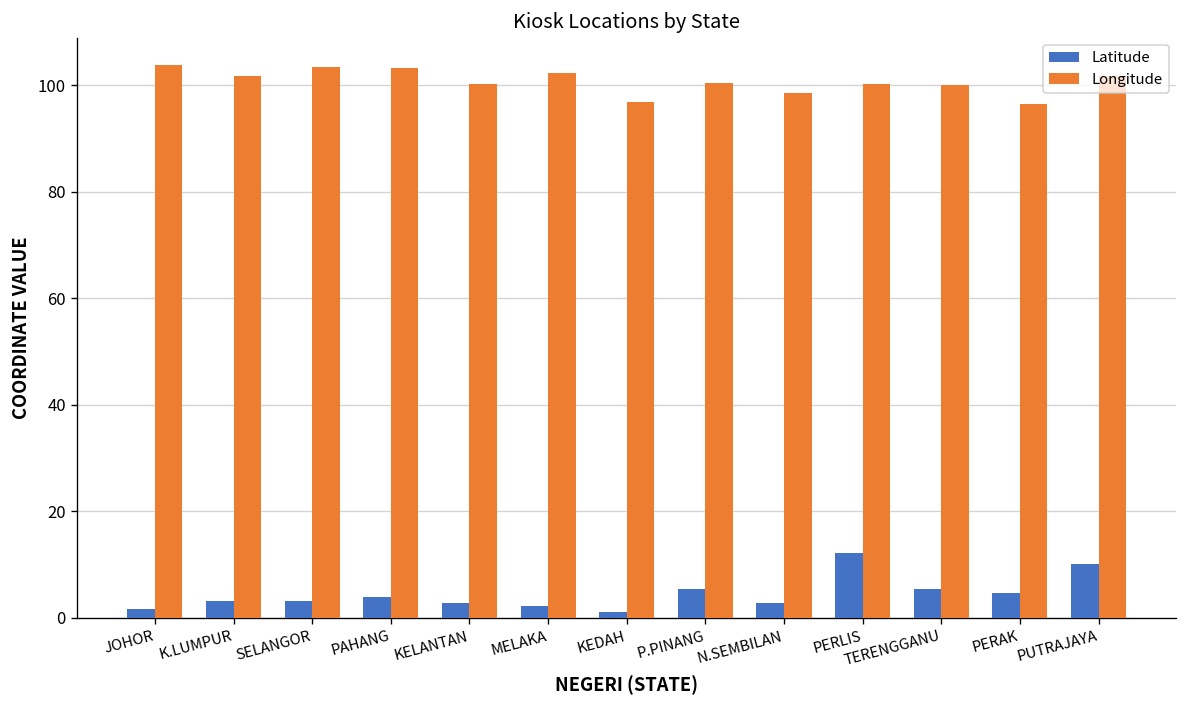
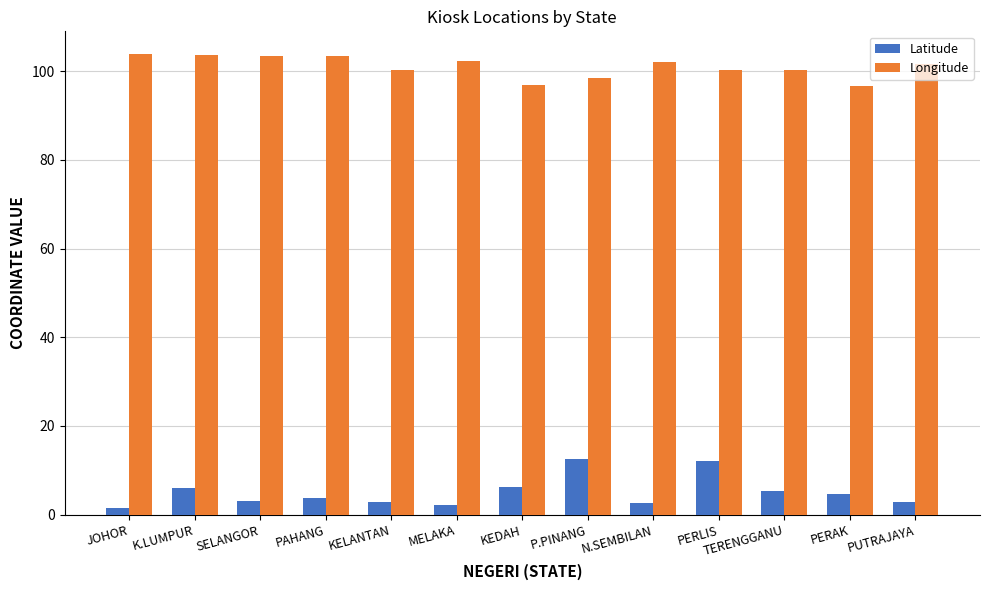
  {
    "Latitude": {
      "JOHOR": 2,
-     "K.LUMPUR": 3,
+     "K.LUMPUR": 6,
      "SELANGOR": 3,
      "PAHANG": 4,
      "KELANTAN": 3,
      "MELAKA": 2,
-     "KEDAH": 1,
-     "P.PINANG": 5,
+     "KEDAH": 6,
+     "P.PINANG": 13,
      "N.SEMBILAN": 3,
      "PERLIS": 12,
      "TERENGGANU": 5,
      "PERAK": 5,
-     "PUTRAJAYA": 10
+     "PUTRAJAYA": 3
    },
    "Longitude": {
      "JOHOR": 104,
-     "K.LUMPUR": 102,
+     "K.LUMPUR": 104,
      "SELANGOR": 103,
      "PAHANG": 103,
      "KELANTAN": 100,
      "MELAKA": 102,
      "KEDAH": 97,
-     "P.PINANG": 100,
-     "N.SEMBILAN": 98,
+     "P.PINANG": 98,
+     "N.SEMBILAN": 102,
      "PERLIS": 100,
      "TERENGGANU": 100,
      "PERAK": 97
    }
  }
